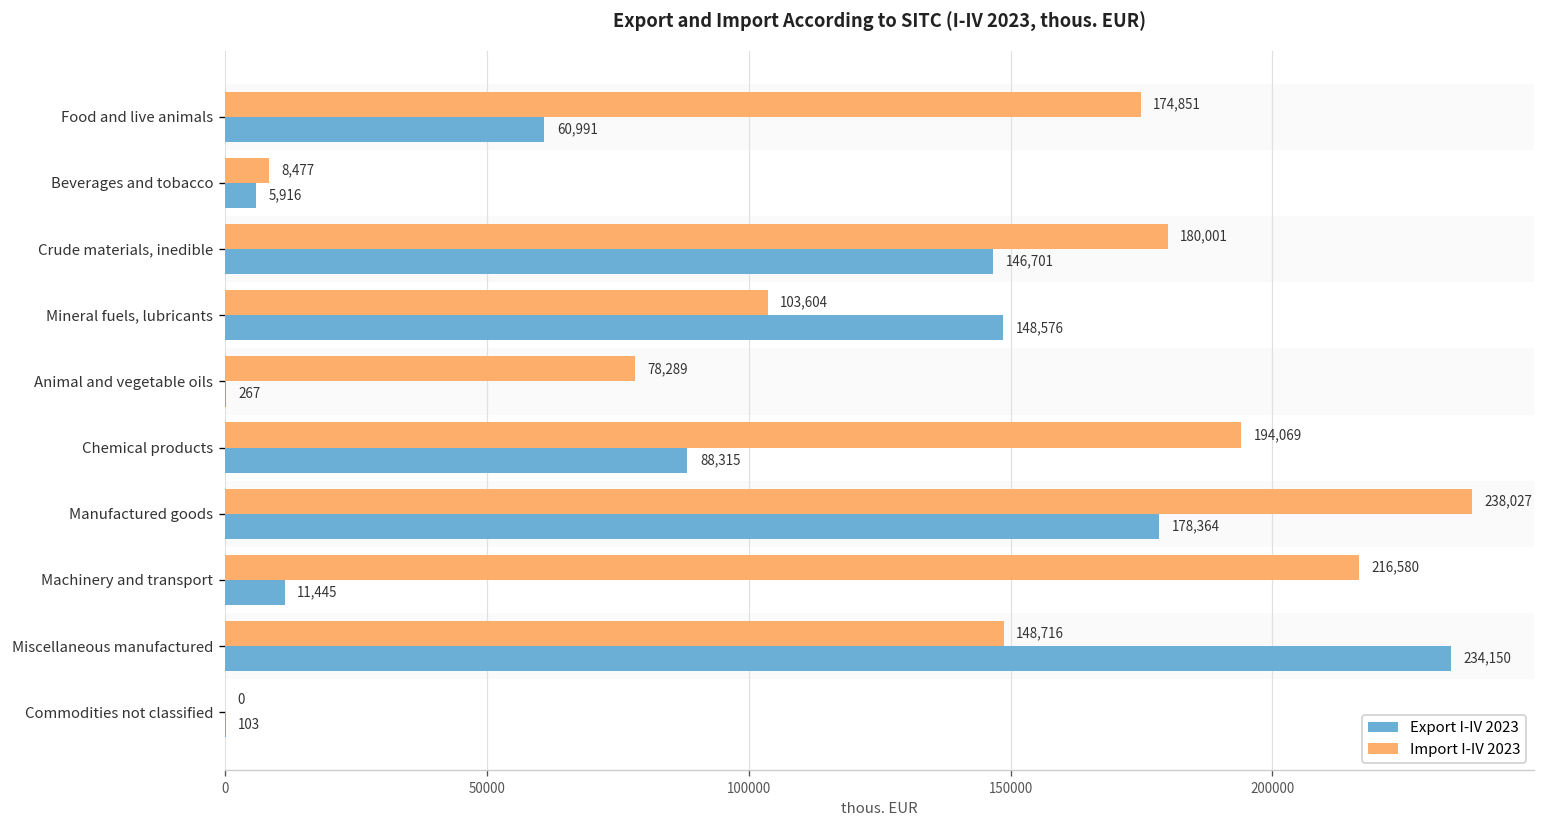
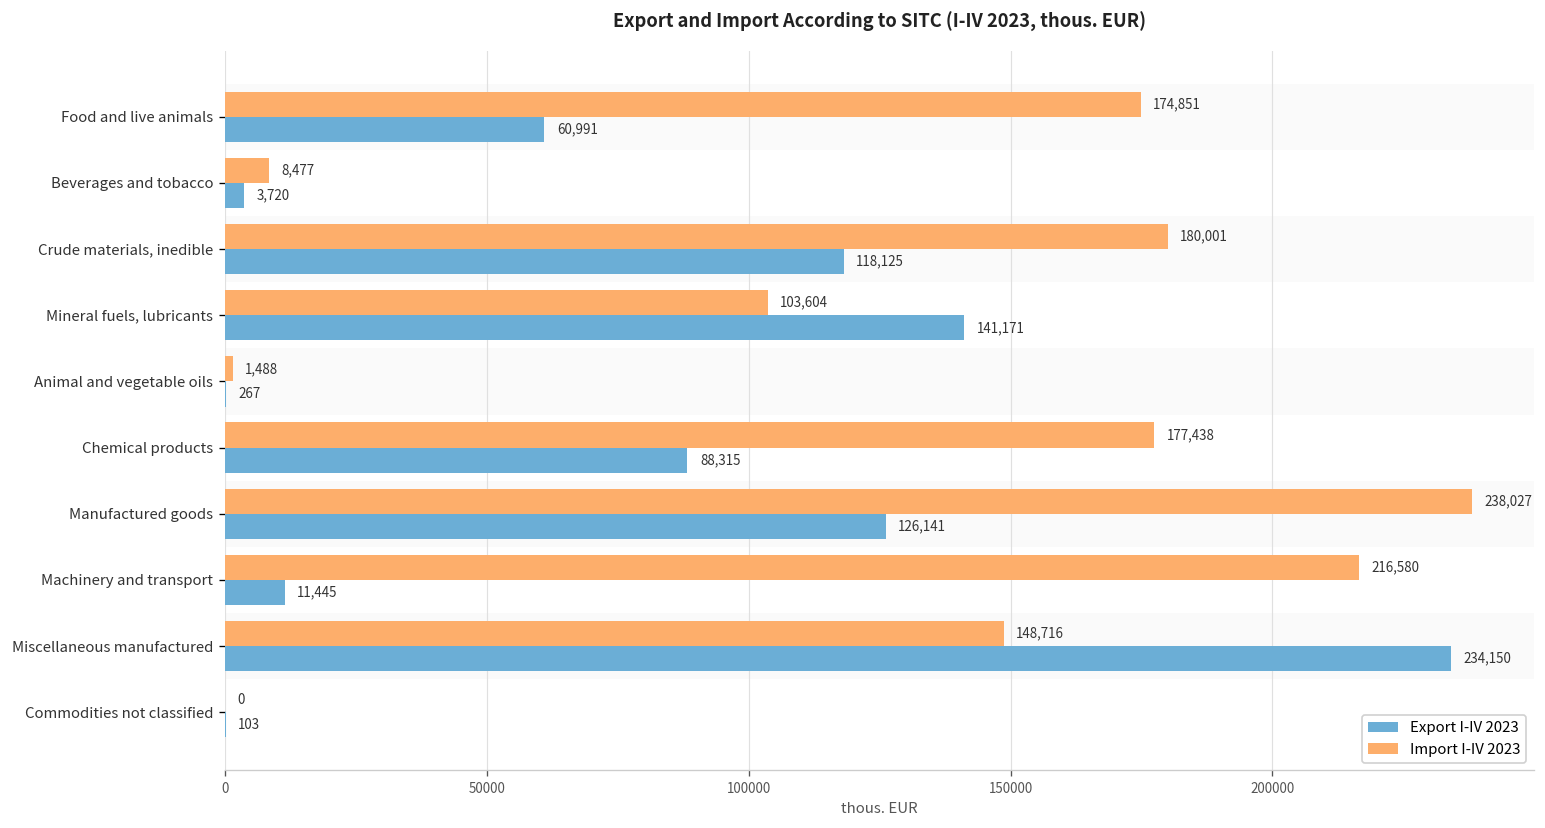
  {
    "Export I-IV 2023": {
      "Food and live animals": "60,991",
-     "Beverages and tobacco": "5,916",
-     "Crude materials, inedible": "146,701",
-     "Mineral fuels, lubricants": "148,576",
+     "Beverages and tobacco": "3,720",
+     "Crude materials, inedible": "118,125",
+     "Mineral fuels, lubricants": "141,171",
      "Animal and vegetable oils": "267",
      "Chemical products": "88,315",
-     "Manufactured goods": "178,364",
+     "Manufactured goods": "126,141",
      "Machinery and transport": "11,445",
      "Miscellaneous manufactured": "234,150",
      "Commodities not classified": "103"
    },
    "Import I-IV 2023": {
      "Food and live animals": "174,851",
      "Beverages and tobacco": "8,477",
      "Crude materials, inedible": "180,001",
      "Mineral fuels, lubricants": "103,604",
-     "Animal and vegetable oils": "78,289",
-     "Chemical products": "194,069",
+     "Animal and vegetable oils": "1,488",
+     "Chemical products": "177,438",
      "Manufactured goods": "238,027",
      "Machinery and transport": "216,580",
      "Miscellaneous manufactured": "148,716",
      "Commodities not classified": "0"
    }
  }
